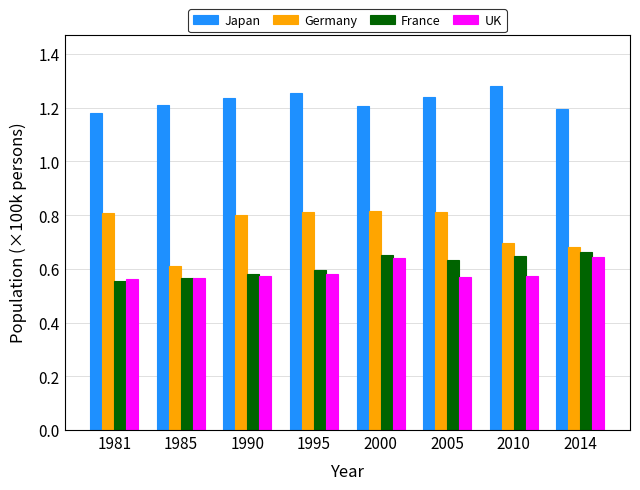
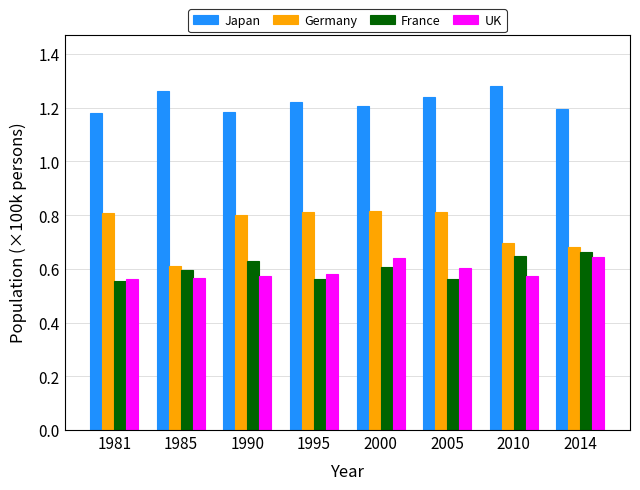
  {
    "Japan": {
      "1981": 1.18,
-     "1985": 1.21,
-     "1990": 1.24,
-     "1995": 1.26,
+     "1985": 1.26,
+     "1990": 1.18,
+     "1995": 1.22,
      "2000": 1.21,
      "2005": 1.24,
      "2010": 1.28,
      "2014": 1.19
    },
    "Germany": {
      "1981": 0.81,
      "1985": 0.61,
      "1990": 0.80,
      "1995": 0.81,
      "2000": 0.81,
      "2005": 0.81,
      "2010": 0.70,
      "2014": 0.68
    },
    "France": {
      "1981": 0.55,
-     "1985": 0.57,
-     "1990": 0.58,
-     "1995": 0.60,
-     "2000": 0.65,
-     "2005": 0.63,
+     "1985": 0.60,
+     "1990": 0.63,
+     "1995": 0.56,
+     "2000": 0.61,
+     "2005": 0.56,
      "2010": 0.65,
      "2014": 0.66
    },
    "UK": {
      "1981": 0.56,
      "1985": 0.57,
      "1990": 0.57,
      "1995": 0.58,
      "2000": 0.64,
-     "2005": 0.57,
+     "2005": 0.60,
      "2010": 0.57,
      "2014": 0.65
    }
  }
